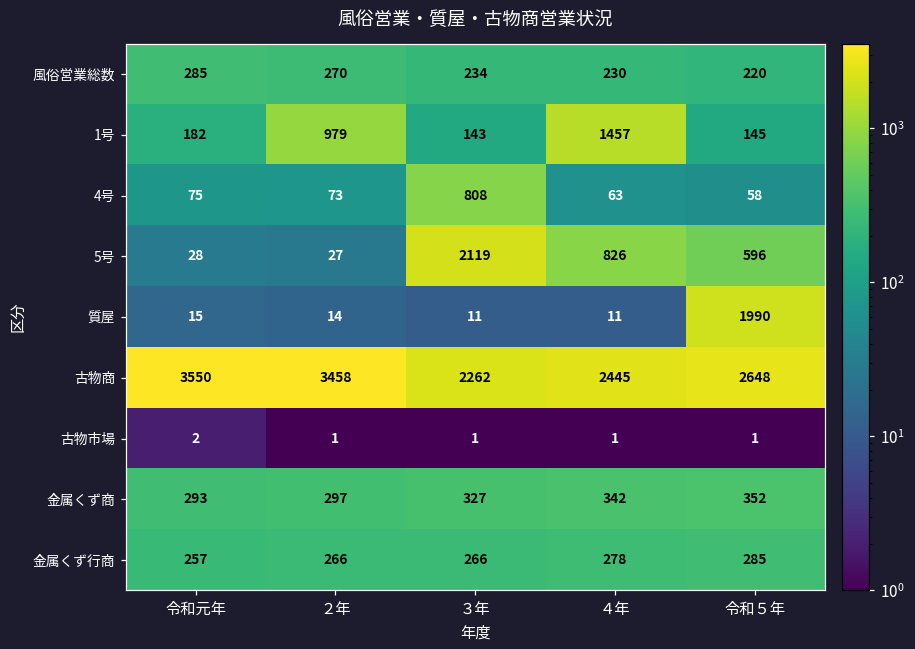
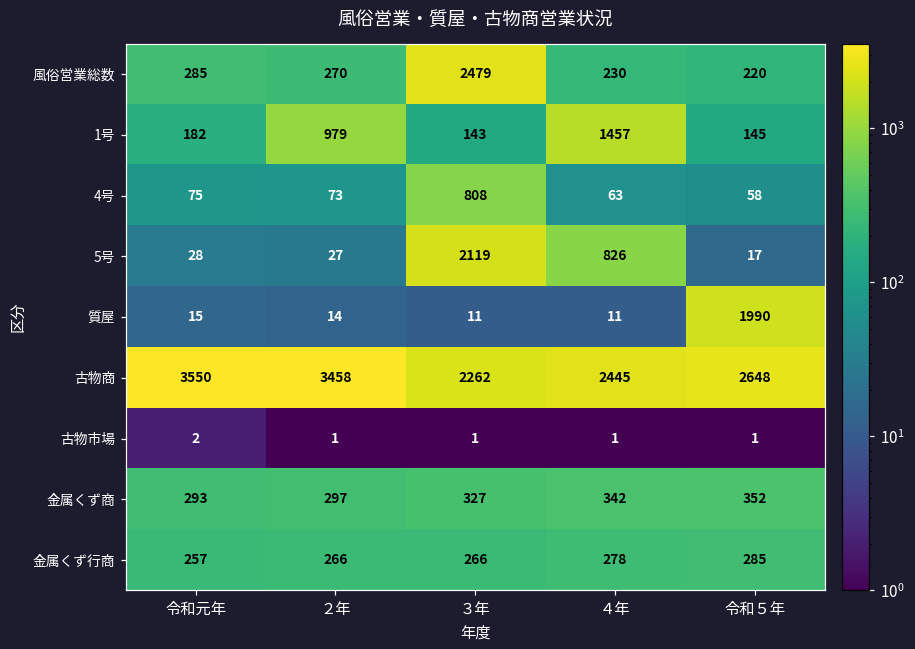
  {
    "風俗営業総数": {
      "令和元年": 285,
      "２年": 270,
-     "３年": 234,
+     "３年": 2479,
      "４年": 230,
      "令和５年": 220
    },
    "1号": {
      "令和元年": 182,
      "２年": 979,
      "３年": 143,
      "４年": 1457,
      "令和５年": 145
    },
    "4号": {
      "令和元年": 75,
      "２年": 73,
      "３年": 808,
      "４年": 63,
      "令和５年": 58
    },
    "5号": {
      "令和元年": 28,
      "２年": 27,
      "３年": 2119,
      "４年": 826,
-     "令和５年": 596
+     "令和５年": 17
    },
    "質屋": {
      "令和元年": 15,
      "２年": 14,
      "３年": 11,
      "４年": 11,
      "令和５年": 1990
    },
    "古物商": {
      "令和元年": 3550,
      "２年": 3458,
      "３年": 2262,
      "４年": 2445,
      "令和５年": 2648
    },
    "古物市場": {
      "令和元年": 2,
      "２年": 1,
      "３年": 1,
      "４年": 1,
      "令和５年": 1
    },
    "金属くず商": {
      "令和元年": 293,
      "２年": 297,
      "３年": 327,
      "４年": 342,
      "令和５年": 352
    },
    "金属くず行商": {
      "令和元年": 257,
      "２年": 266,
      "３年": 266,
      "４年": 278,
      "令和５年": 285
    }
  }
